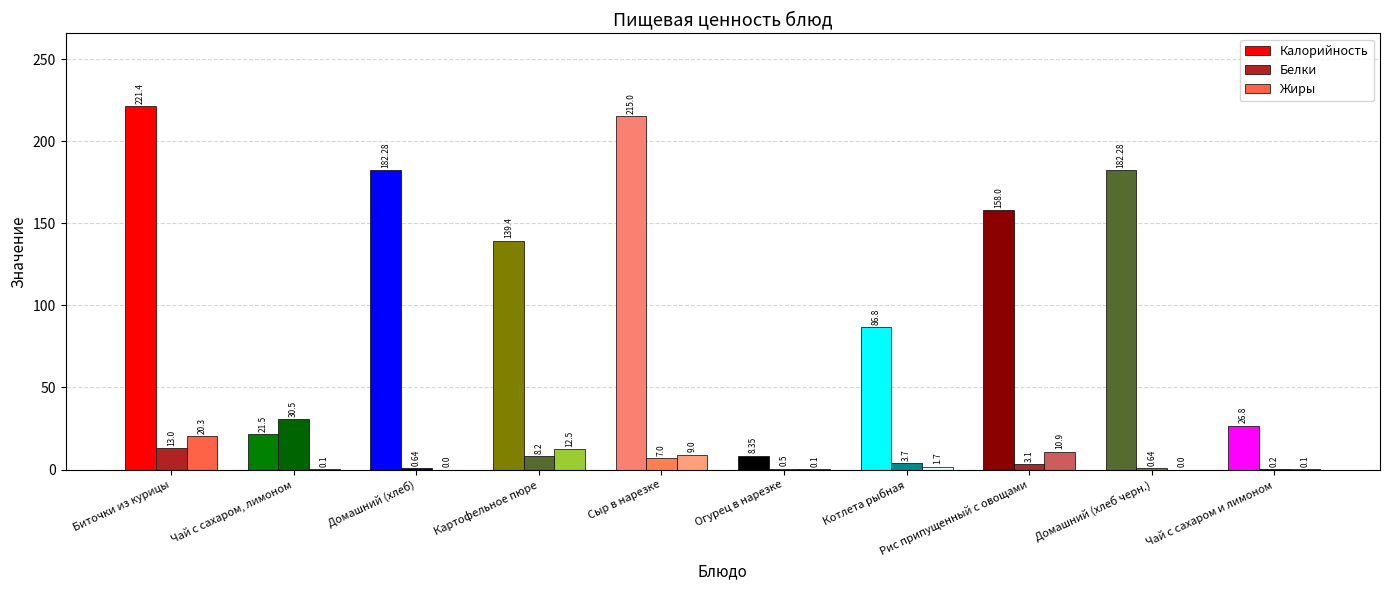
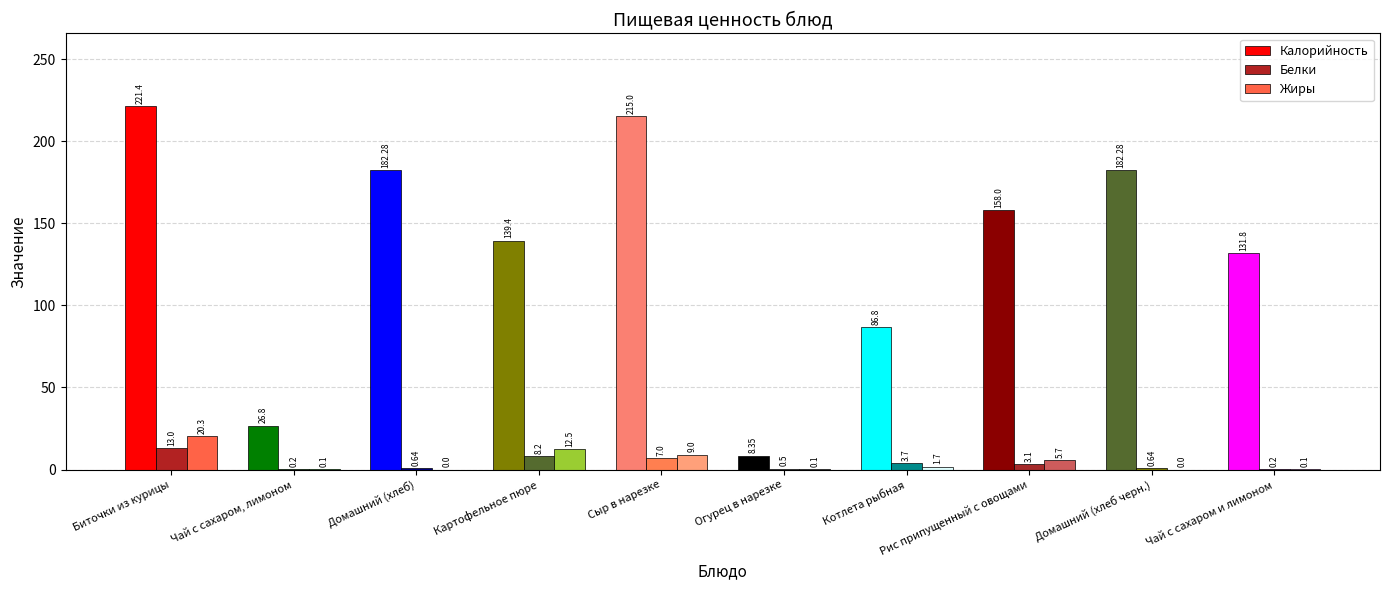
  {
    "Калорийность": {
      "Биточки из курицы": 221.4,
-     "Чай с сахаром, лимоном": 21.5,
+     "Чай с сахаром, лимоном": 26.8,
      "Домашний (хлеб)": 182.28,
      "Картофельное пюре": 139.4,
      "Сыр в нарезке": 215.0,
      "Огурец в нарезке": 8.35,
      "Котлета рыбная": 86.8,
      "Рис припущенный с овощами": 158.0,
      "Домашний (хлеб черн.)": 182.28,
-     "Чай с сахаром и лимоном": 26.8
+     "Чай с сахаром и лимоном": 131.8
    },
    "Белки": {
      "Биточки из курицы": 13.0,
-     "Чай с сахаром, лимоном": 30.5,
+     "Чай с сахаром, лимоном": 0.2,
      "Домашний (хлеб)": 0.64,
      "Картофельное пюре": 8.2,
      "Сыр в нарезке": 7.0,
      "Огурец в нарезке": 0.5,
      "Котлета рыбная": 3.7,
      "Рис припущенный с овощами": 3.1,
      "Домашний (хлеб черн.)": 0.64,
      "Чай с сахаром и лимоном": 0.2
    },
    "Жиры": {
      "Биточки из курицы": 20.3,
      "Чай с сахаром, лимоном": 0.1,
      "Домашний (хлеб)": 0.0,
      "Картофельное пюре": 12.5,
      "Сыр в нарезке": 9.0,
      "Огурец в нарезке": 0.1,
      "Котлета рыбная": 1.7,
-     "Рис припущенный с овощами": 10.9,
+     "Рис припущенный с овощами": 5.7,
      "Домашний (хлеб черн.)": 0.0,
      "Чай с сахаром и лимоном": 0.1
    }
  }
